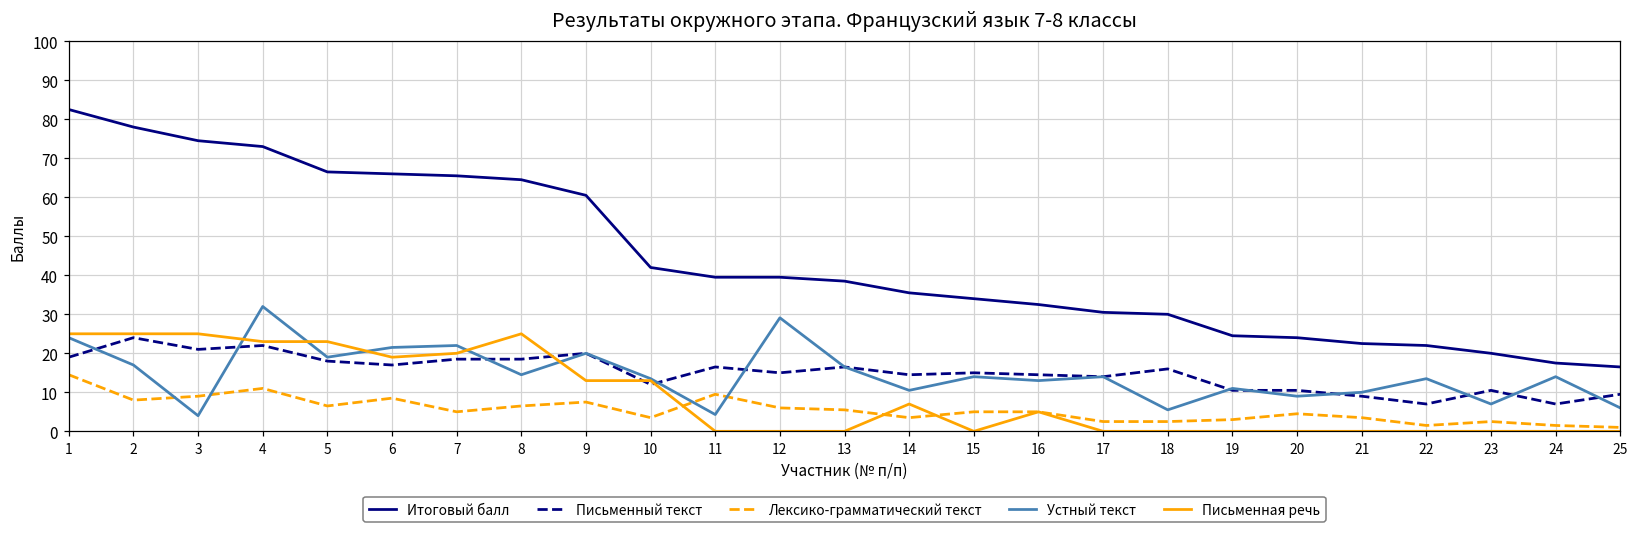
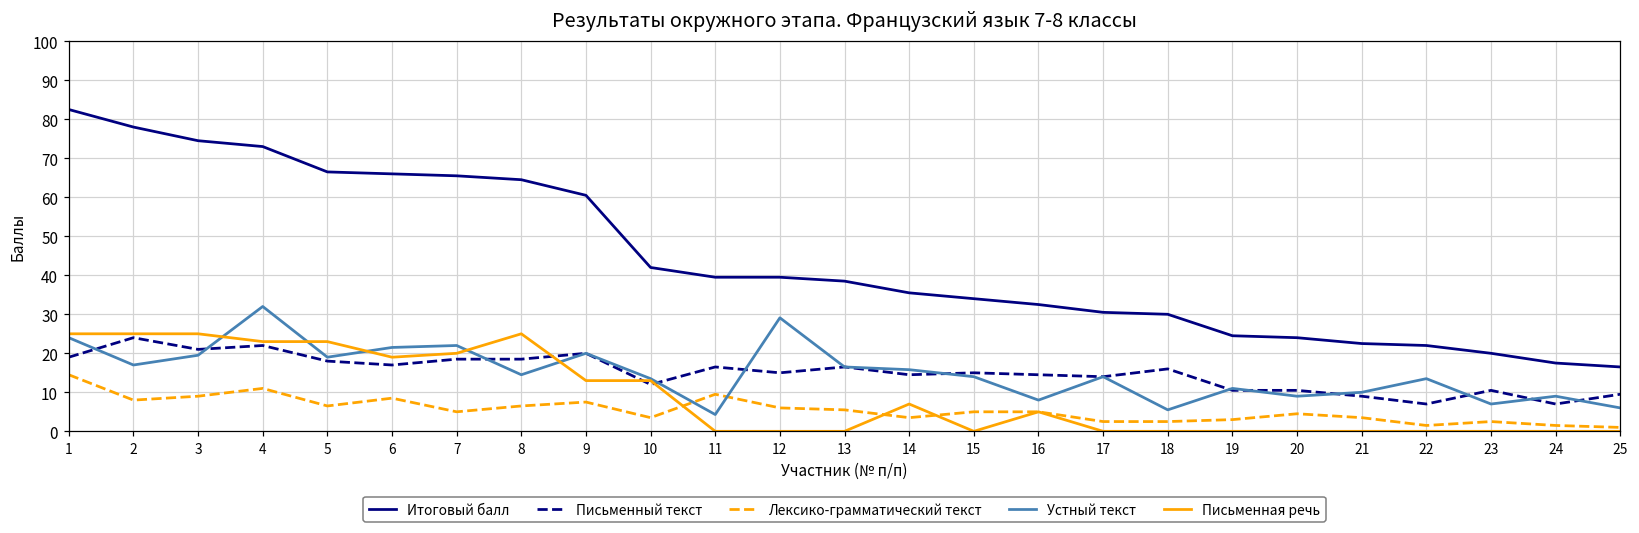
  {
    "Устный текст": {
      "1": 24,
      "2": 17,
-     "3": 4,
+     "3": 20,
      "4": 32,
      "5": 19,
      "6": 22,
      "7": 22,
      "8": 15,
      "11": 4,
      "12": 29,
-     "14": 11,
+     "14": 16,
      "15": 14,
-     "16": 13,
+     "16": 8,
      "18": 6,
      "20": 9,
      "21": 10,
      "22": 14,
      "23": 7,
-     "24": 14,
+     "24": 9,
      "25": 6
    }
  }
